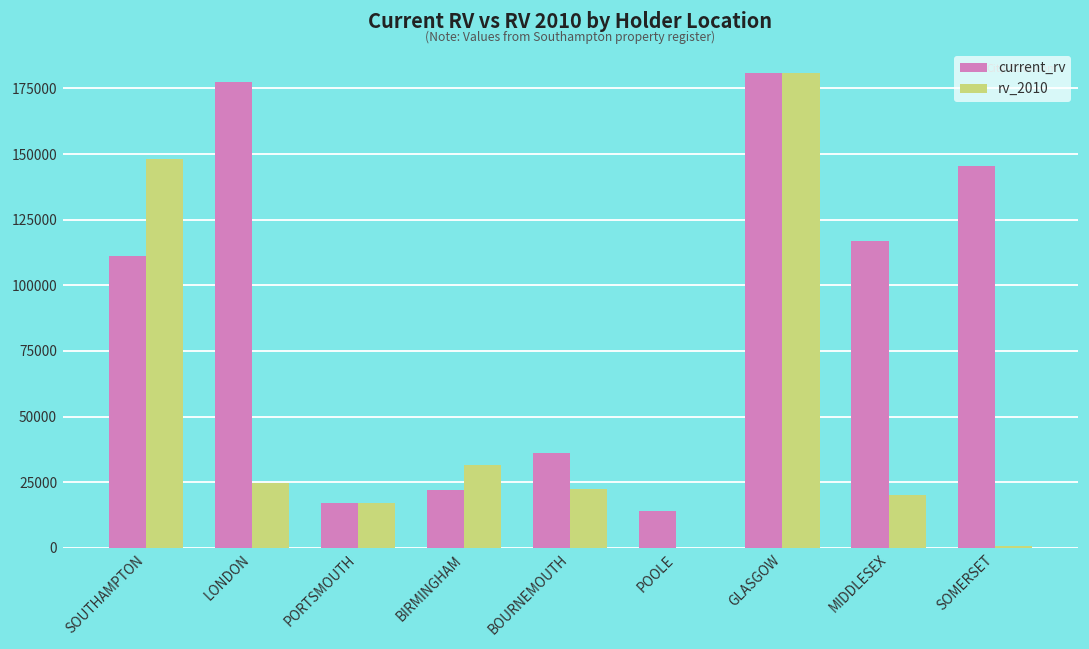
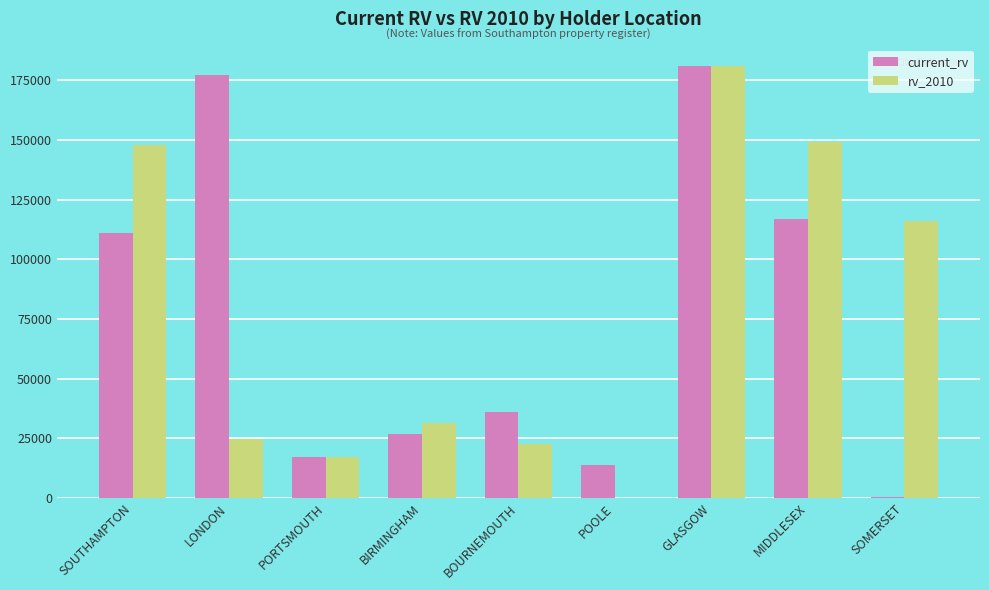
  {
    "current_rv": {
      "SOUTHAMPTON": 111000,
      "LONDON": 177000,
      "PORTSMOUTH": 17000,
-     "BIRMINGHAM": 22000,
+     "BIRMINGHAM": 27000,
      "BOURNEMOUTH": 36000,
      "POOLE": 14000,
      "GLASGOW": 181000,
      "MIDDLESEX": 117000,
-     "SOMERSET": 146000
+     "SOMERSET": 1000
    },
    "rv_2010": {
      "SOUTHAMPTON": 148000,
      "LONDON": 25000,
      "PORTSMOUTH": 17000,
      "BIRMINGHAM": 31000,
      "BOURNEMOUTH": 23000,
      "POOLE": 0,
      "GLASGOW": 181000,
-     "MIDDLESEX": 20000,
-     "SOMERSET": 1000
+     "MIDDLESEX": 149000,
+     "SOMERSET": 116000
    }
  }
